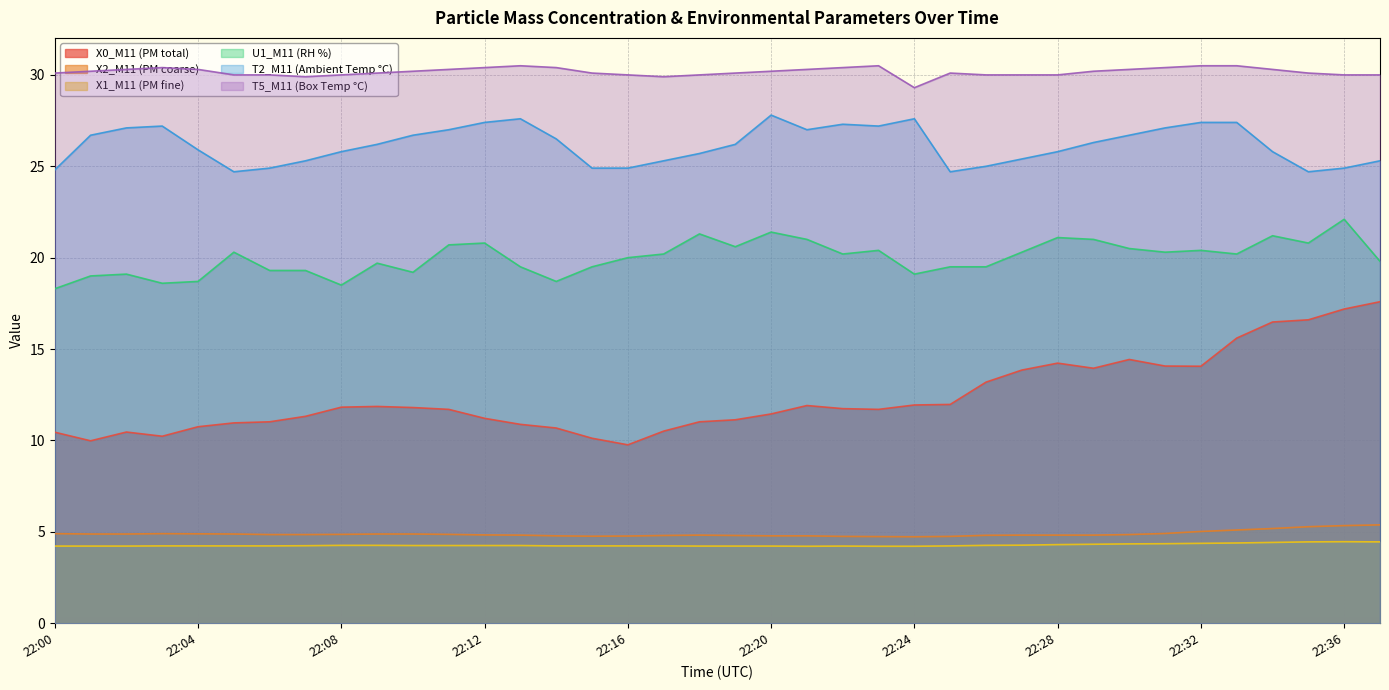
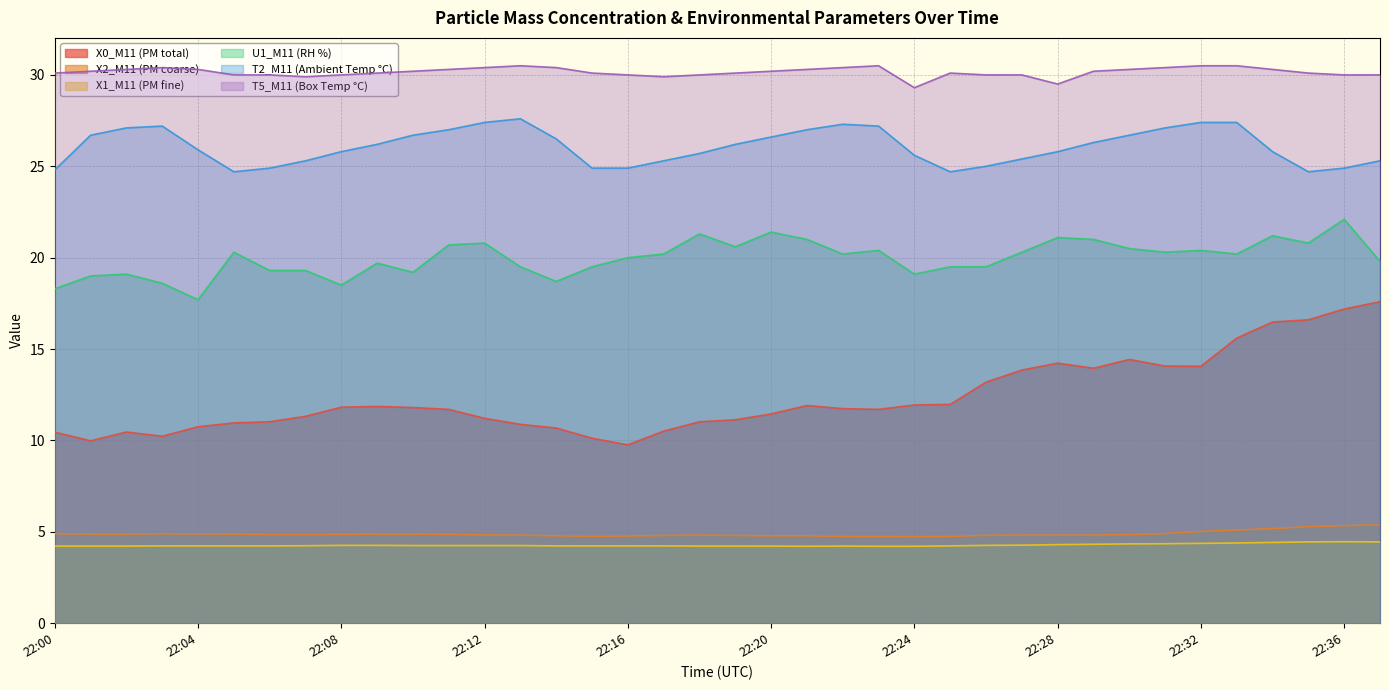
  {
    "X1_M11 (PM fine)": {
      "22:00": 4.2,
      "22:04": 4.2,
      "22:08": 4.3,
      "22:12": 4.3,
      "22:16": 4.2,
      "22:20": 4.2,
      "22:24": 4.2,
      "22:28": 4.3,
      "22:32": 4.4,
      "22:36": 4.5
    },
    "U1_M11 (RH %)": {
      "22:00": 18.3,
-     "22:04": 18.7,
+     "22:04": 17.7,
      "22:08": 18.5,
      "22:12": 20.8,
      "22:16": 20.0,
      "22:20": 21.4,
      "22:24": 19.1,
      "22:28": 21.1,
      "22:32": 20.4,
      "22:36": 22.1
    },
    "T2_M11 (Ambient Temp °C)": {
      "22:00": 24.8,
      "22:04": 25.9,
      "22:08": 25.8,
      "22:12": 27.4,
      "22:16": 24.9,
-     "22:20": 27.8,
-     "22:24": 27.6,
+     "22:20": 26.6,
+     "22:24": 25.6,
      "22:28": 25.8,
      "22:32": 27.4,
      "22:36": 24.9
    },
    "T5_M11 (Box Temp °C)": {
      "22:00": 30.1,
      "22:12": 30.4,
      "22:16": 30.0,
      "22:20": 30.2,
      "22:24": 29.3,
-     "22:28": 30.0,
+     "22:28": 29.5,
      "22:32": 30.5,
      "22:36": 30.0
    }
  }
